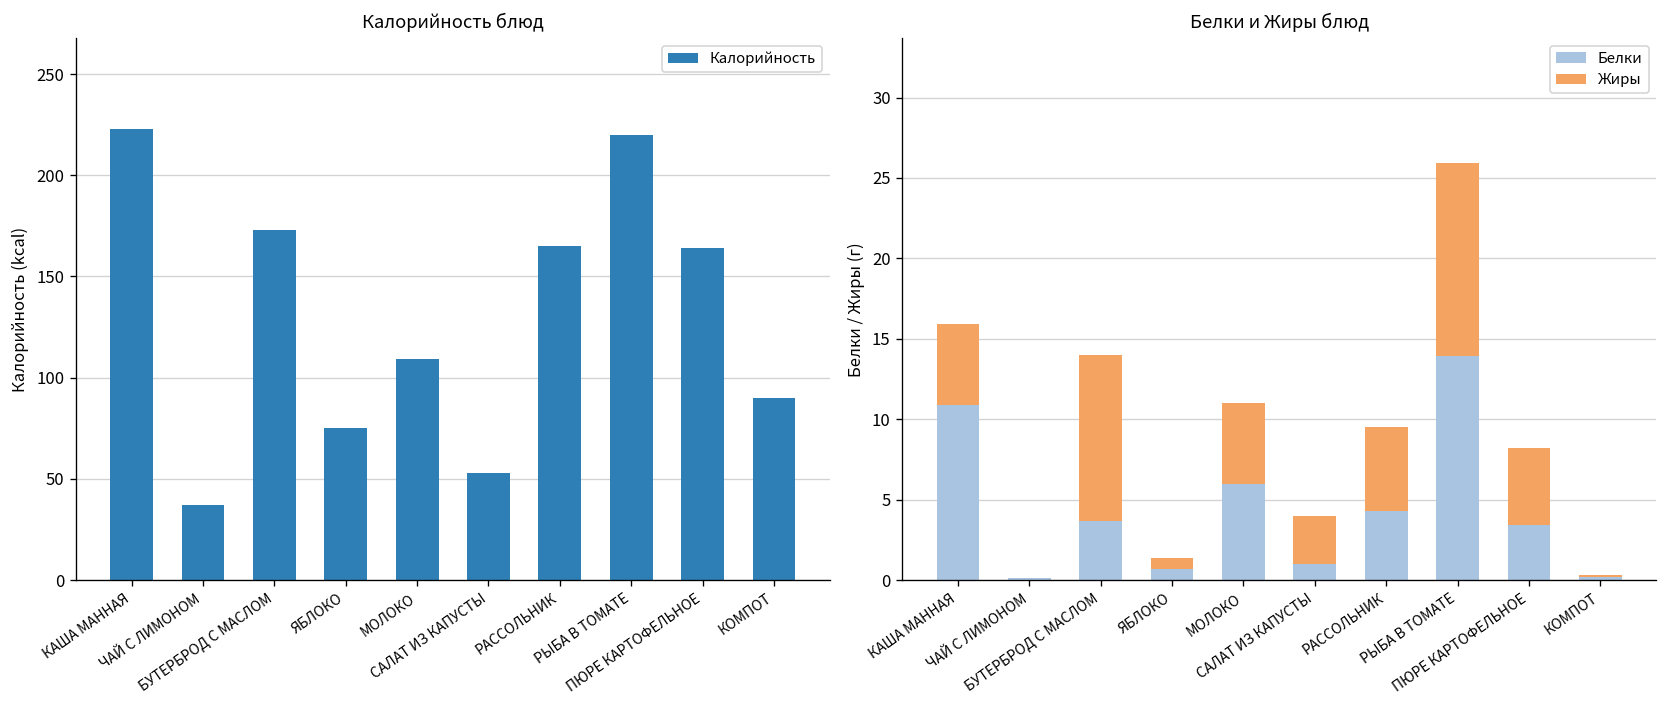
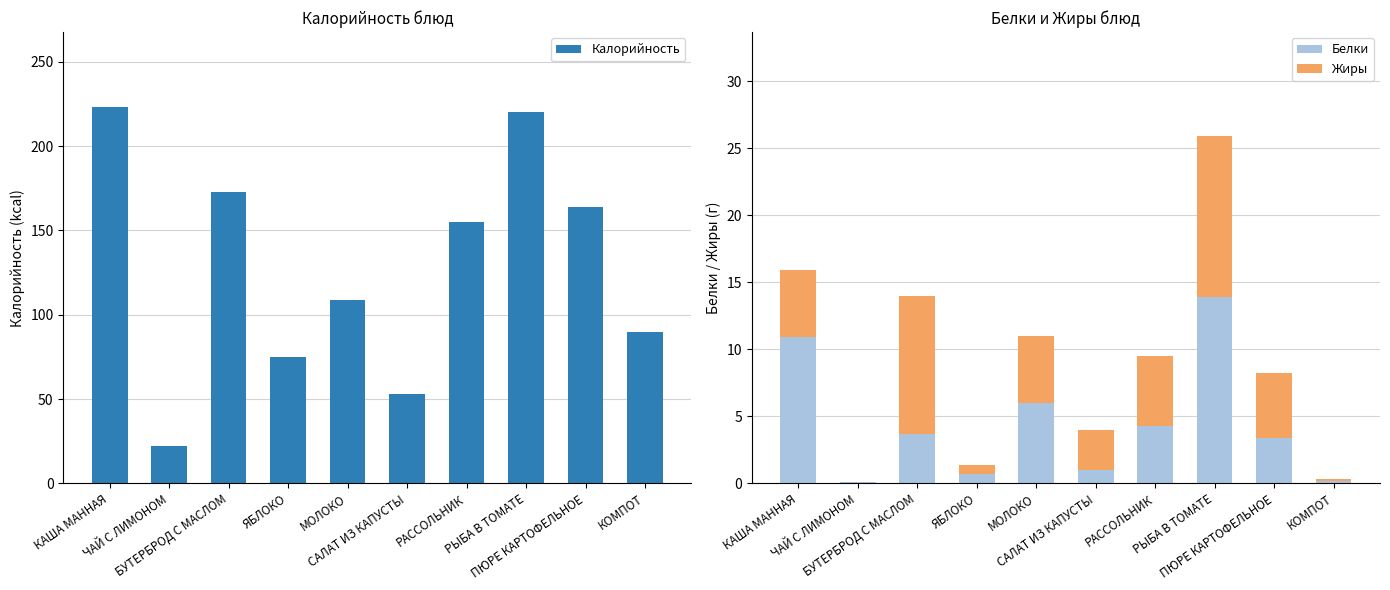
  {
    "Калорийность блюд": {
      "КАША МАННАЯ": 223,
-     "ЧАЙ С ЛИМОНОМ": 37,
+     "ЧАЙ С ЛИМОНОМ": 22,
      "БУТЕРБРОД С МАСЛОМ": 173,
      "ЯБЛОКО": 75,
      "МОЛОКО": 109,
      "САЛАТ ИЗ КАПУСТЫ": 53,
-     "РАССОЛЬНИК": 165,
+     "РАССОЛЬНИК": 155,
      "РЫБА В ТОМАТЕ": 220,
      "ПЮРЕ КАРТОФЕЛЬНОЕ": 164,
      "КОМПОТ": 90
    },
    "Белки и Жиры блюд": {
      "Белки": {
        "КАША МАННАЯ": 10.9,
        "БУТЕРБРОД С МАСЛОМ": 3.7,
        "ЯБЛОКО": 0.7,
        "МОЛОКО": 6.0,
        "САЛАТ ИЗ КАПУСТЫ": 1.0,
        "РАССОЛЬНИК": 4.3,
        "РЫБА В ТОМАТЕ": 13.9,
        "ПЮРЕ КАРТОФЕЛЬНОЕ": 3.4,
        "КОМПОТ": 0.2
      },
      "Жиры": {
        "КАША МАННАЯ": 5.0,
        "ЧАЙ С ЛИМОНОМ": 0.0,
        "БУТЕРБРОД С МАСЛОМ": 10.3,
        "ЯБЛОКО": 0.7,
        "МОЛОКО": 5.0,
        "САЛАТ ИЗ КАПУСТЫ": 3.0,
        "РАССОЛЬНИК": 5.2,
        "РЫБА В ТОМАТЕ": 12.0,
        "ПЮРЕ КАРТОФЕЛЬНОЕ": 4.8
      }
    }
  }
